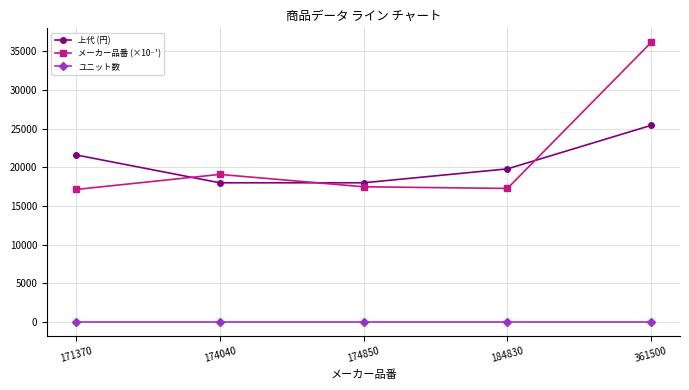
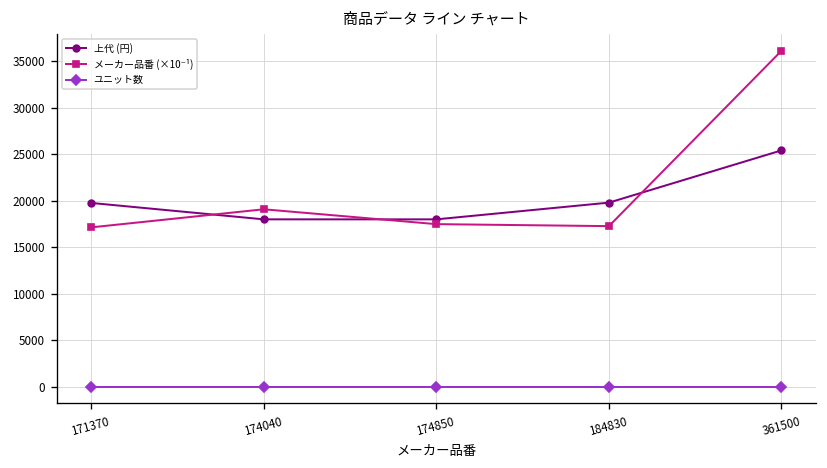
  {
    "上代 (円)": {
-     "171370": 22000,
+     "171370": 20000,
      "174040": 18000,
      "174850": 18000,
      "184830": 20000,
      "361500": 25000
    },
    "メーカー品番 (×10⁻¹)": {
      "171370": 17000,
      "174040": 19000,
      "174850": 17000,
      "184830": 17000,
      "361500": 36000
    },
    "ユニット数": {
      "171370": 0,
      "174040": 0,
      "174850": 0,
      "184830": 0,
      "361500": 0
    }
  }
